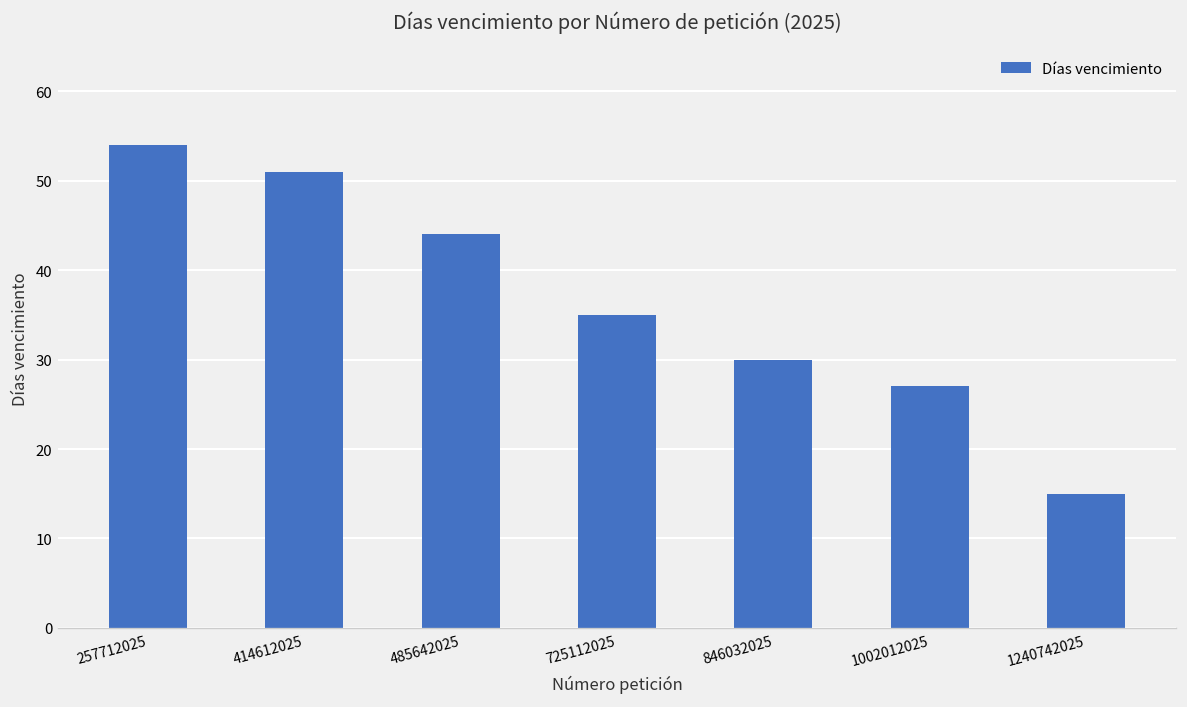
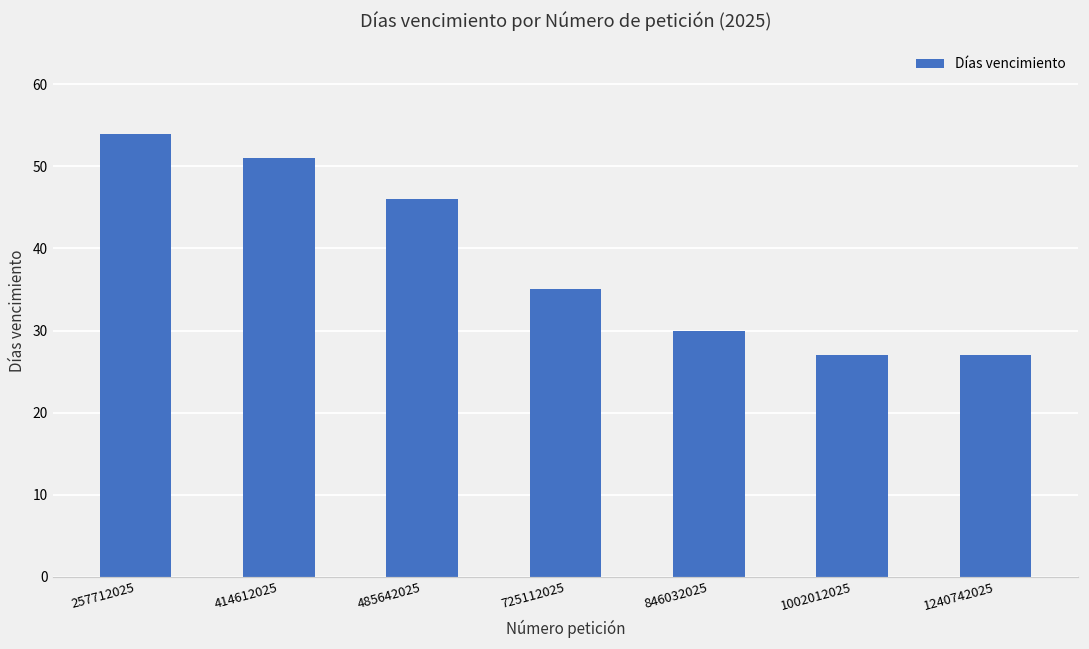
  {
    "257712025": 54,
    "414612025": 51,
-   "485642025": 44,
+   "485642025": 46,
    "725112025": 35,
    "846032025": 30,
    "1002012025": 27,
-   "1240742025": 15
+   "1240742025": 27
  }
